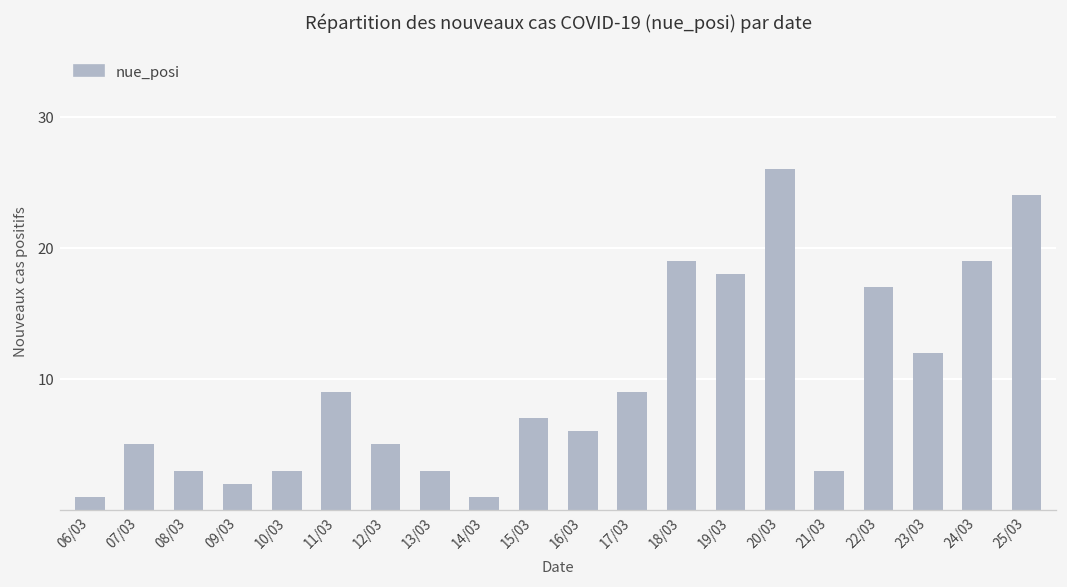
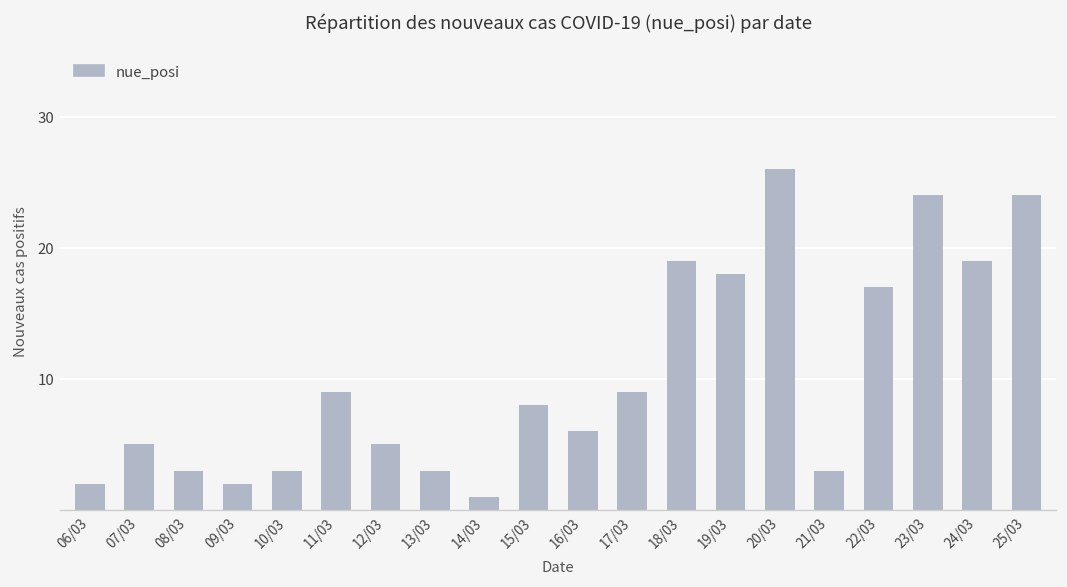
  {
-   "06/03": 1,
+   "06/03": 2,
    "07/03": 5,
    "08/03": 3,
    "09/03": 2,
    "10/03": 3,
    "11/03": 9,
    "12/03": 5,
    "13/03": 3,
    "14/03": 1,
-   "15/03": 7,
+   "15/03": 8,
    "16/03": 6,
    "17/03": 9,
    "18/03": 19,
    "19/03": 18,
    "20/03": 26,
    "21/03": 3,
    "22/03": 17,
-   "23/03": 12,
+   "23/03": 24,
    "24/03": 19,
    "25/03": 24
  }
